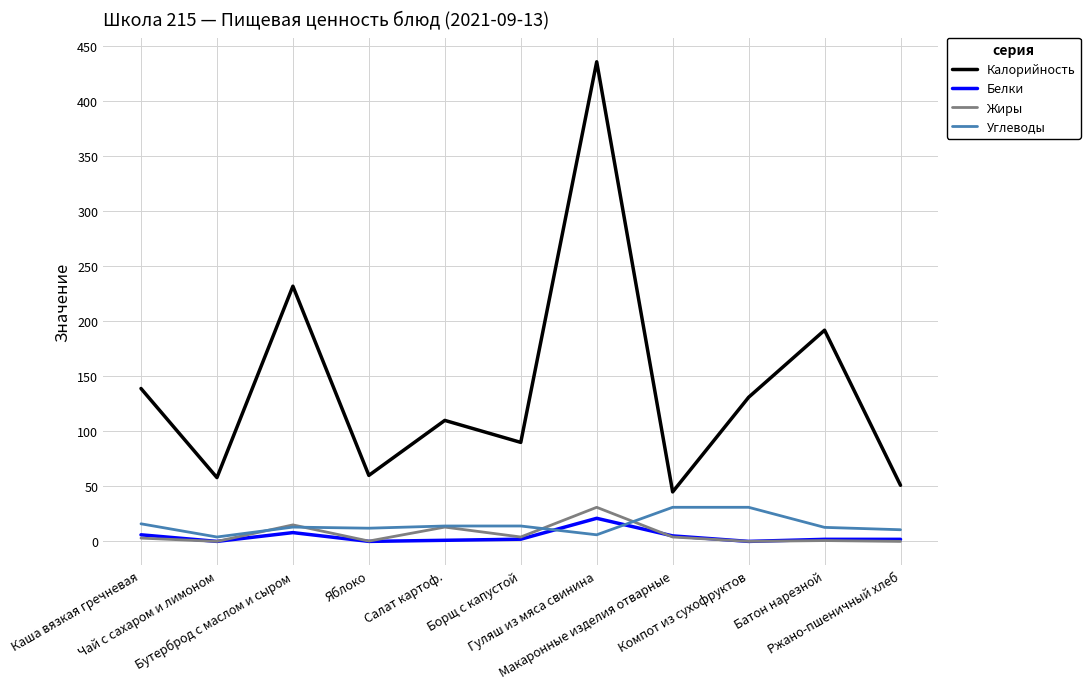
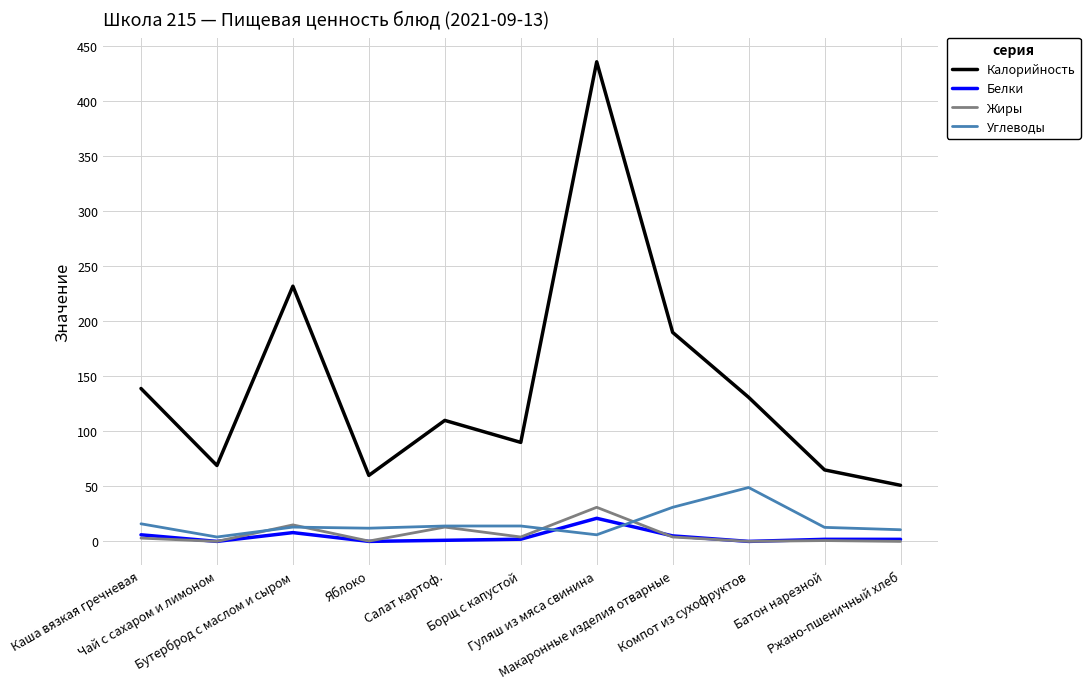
  {
    "Калорийность": {
      "Каша вязкая гречневая": 139,
-     "Чай с сахаром и лимоном": 58,
+     "Чай с сахаром и лимоном": 69,
      "Бутерброд с маслом и сыром": 232,
      "Яблоко": 60,
      "Салат картоф.": 110,
      "Борщ с капустой": 90,
      "Гуляш из мяса свинина": 436,
-     "Макаронные изделия отварные": 45,
+     "Макаронные изделия отварные": 190,
      "Компот из сухофруктов": 131,
-     "Батон нарезной": 192,
+     "Батон нарезной": 65,
      "Ржано-пшеничный хлеб": 51
    },
    "Белки": {
      "Каша вязкая гречневая": 6,
      "Бутерброд с маслом и сыром": 8,
      "Салат картоф.": 1,
      "Гуляш из мяса свинина": 21
    },
    "Жиры": {
      "Каша вязкая гречневая": 3,
      "Гуляш из мяса свинина": 31
    },
    "Углеводы": {
      "Каша вязкая гречневая": 16,
      "Чай с сахаром и лимоном": 4,
      "Яблоко": 12,
      "Борщ с капустой": 14,
      "Гуляш из мяса свинина": 6,
      "Макаронные изделия отварные": 31,
-     "Компот из сухофруктов": 31,
+     "Компот из сухофруктов": 49,
      "Батон нарезной": 13,
      "Ржано-пшеничный хлеб": 11
    }
  }
